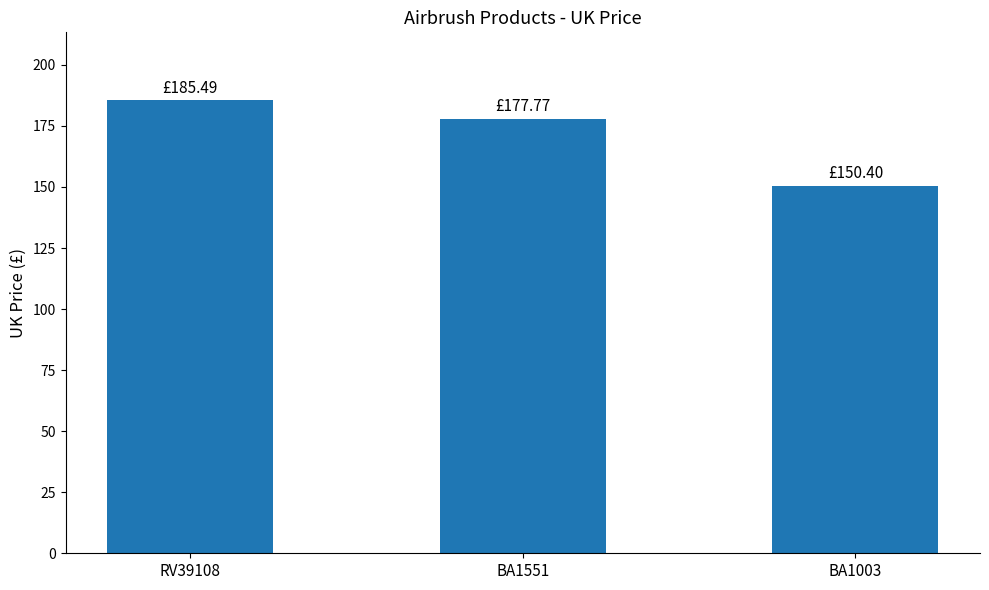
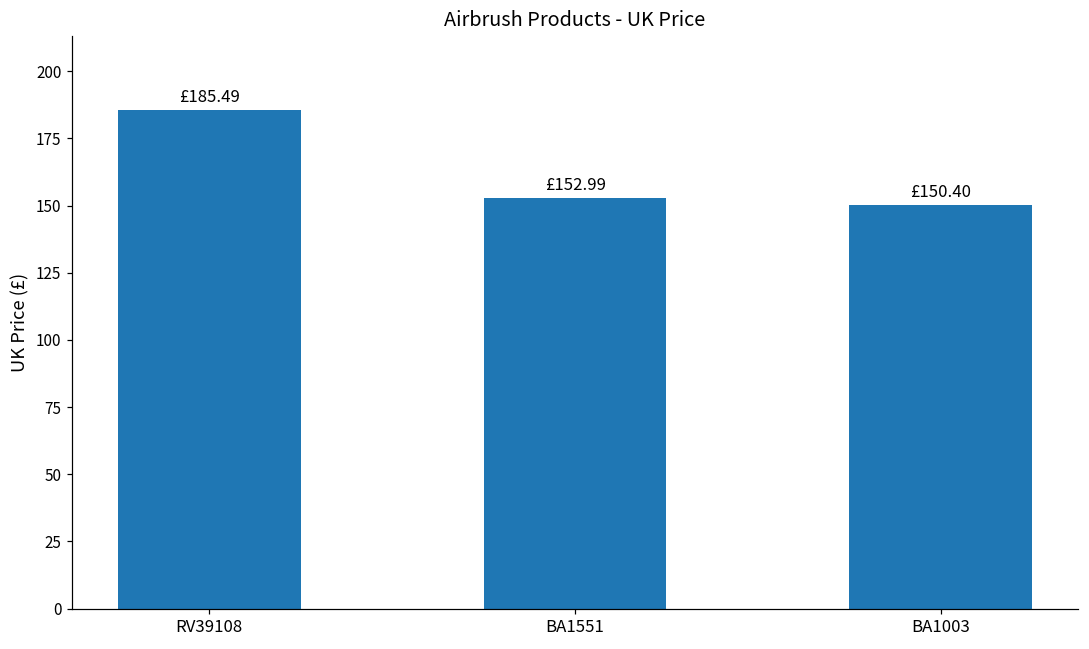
  {
    "RV39108": "£185.49",
-   "BA1551": "£177.77",
+   "BA1551": "£152.99",
    "BA1003": "£150.40"
  }
